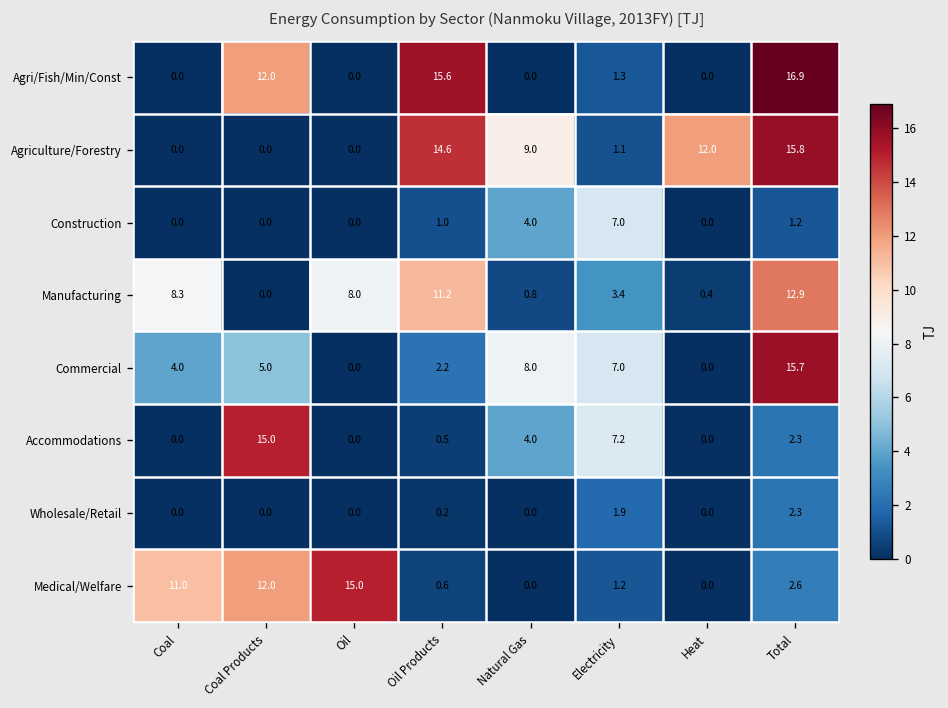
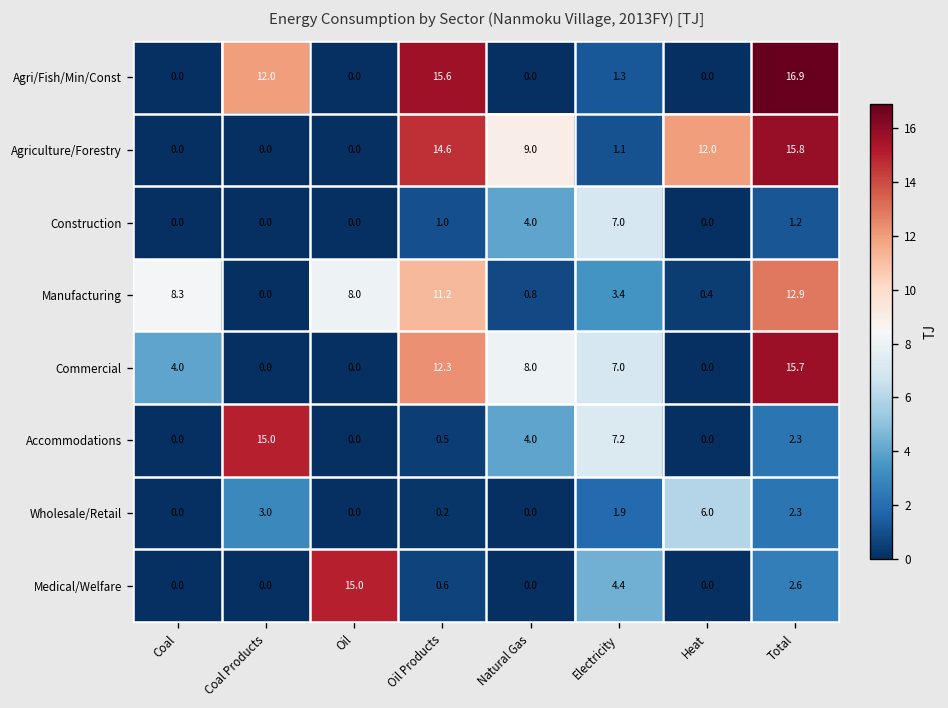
  {
    "Agri/Fish/Min/Const": {
      "Coal": 0.0,
      "Coal Products": 12.0,
      "Oil": 0.0,
      "Oil Products": 15.6,
      "Natural Gas": 0.0,
      "Electricity": 1.3,
      "Heat": 0.0,
      "Total": 16.9
    },
    "Agriculture/Forestry": {
      "Coal": 0.0,
      "Coal Products": 0.0,
      "Oil": 0.0,
      "Oil Products": 14.6,
      "Natural Gas": 9.0,
      "Electricity": 1.1,
      "Heat": 12.0,
      "Total": 15.8
    },
    "Construction": {
      "Coal": 0.0,
      "Coal Products": 0.0,
      "Oil": 0.0,
      "Oil Products": 1.0,
      "Natural Gas": 4.0,
      "Electricity": 7.0,
      "Heat": 0.0,
      "Total": 1.2
    },
    "Manufacturing": {
      "Coal": 8.3,
      "Coal Products": 0.0,
      "Oil": 8.0,
      "Oil Products": 11.2,
      "Natural Gas": 0.8,
      "Electricity": 3.4,
      "Heat": 0.4,
      "Total": 12.9
    },
    "Commercial": {
      "Coal": 4.0,
-     "Coal Products": 5.0,
+     "Coal Products": 0.0,
      "Oil": 0.0,
-     "Oil Products": 2.2,
+     "Oil Products": 12.3,
      "Natural Gas": 8.0,
      "Electricity": 7.0,
      "Heat": 0.0,
      "Total": 15.7
    },
    "Accommodations": {
      "Coal": 0.0,
      "Coal Products": 15.0,
      "Oil": 0.0,
      "Oil Products": 0.5,
      "Natural Gas": 4.0,
      "Electricity": 7.2,
      "Heat": 0.0,
      "Total": 2.3
    },
    "Wholesale/Retail": {
      "Coal": 0.0,
-     "Coal Products": 0.0,
+     "Coal Products": 3.0,
      "Oil": 0.0,
      "Oil Products": 0.2,
      "Natural Gas": 0.0,
      "Electricity": 1.9,
-     "Heat": 0.0,
+     "Heat": 6.0,
      "Total": 2.3
    },
    "Medical/Welfare": {
-     "Coal": 11.0,
-     "Coal Products": 12.0,
+     "Coal": 0.0,
+     "Coal Products": 0.0,
      "Oil": 15.0,
      "Oil Products": 0.6,
      "Natural Gas": 0.0,
-     "Electricity": 1.2,
+     "Electricity": 4.4,
      "Heat": 0.0,
      "Total": 2.6
    }
  }
